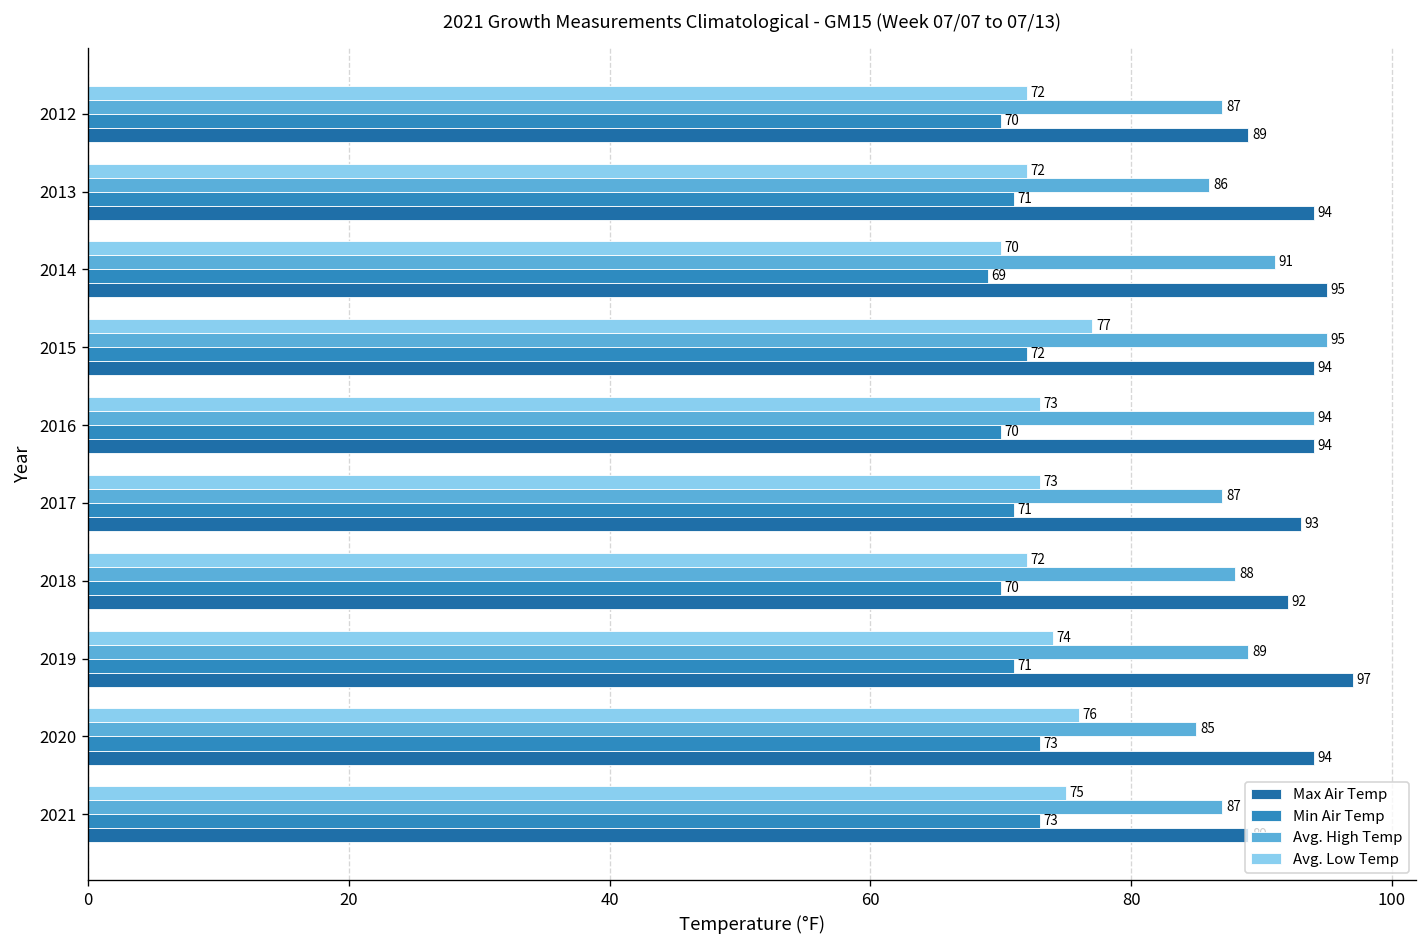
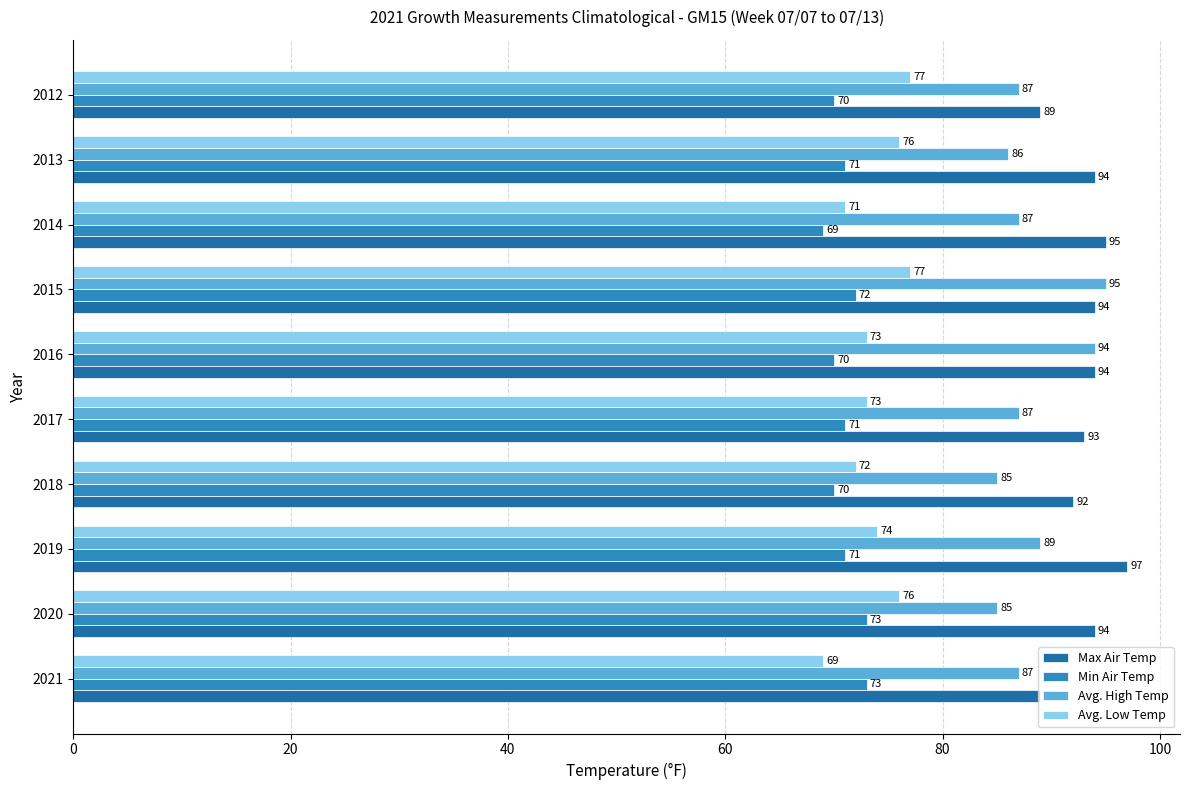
  {
    "Avg. High Temp": {
      "2012": 87,
      "2013": 86,
-     "2014": 91,
+     "2014": 87,
      "2015": 95,
      "2016": 94,
      "2017": 87,
-     "2018": 88,
+     "2018": 85,
      "2019": 89,
      "2020": 85,
      "2021": 87
    },
    "Avg. Low Temp": {
-     "2012": 72,
-     "2013": 72,
-     "2014": 70,
+     "2012": 77,
+     "2013": 76,
+     "2014": 71,
      "2015": 77,
      "2016": 73,
      "2017": 73,
      "2018": 72,
      "2019": 74,
      "2020": 76,
-     "2021": 75
+     "2021": 69
    }
  }
